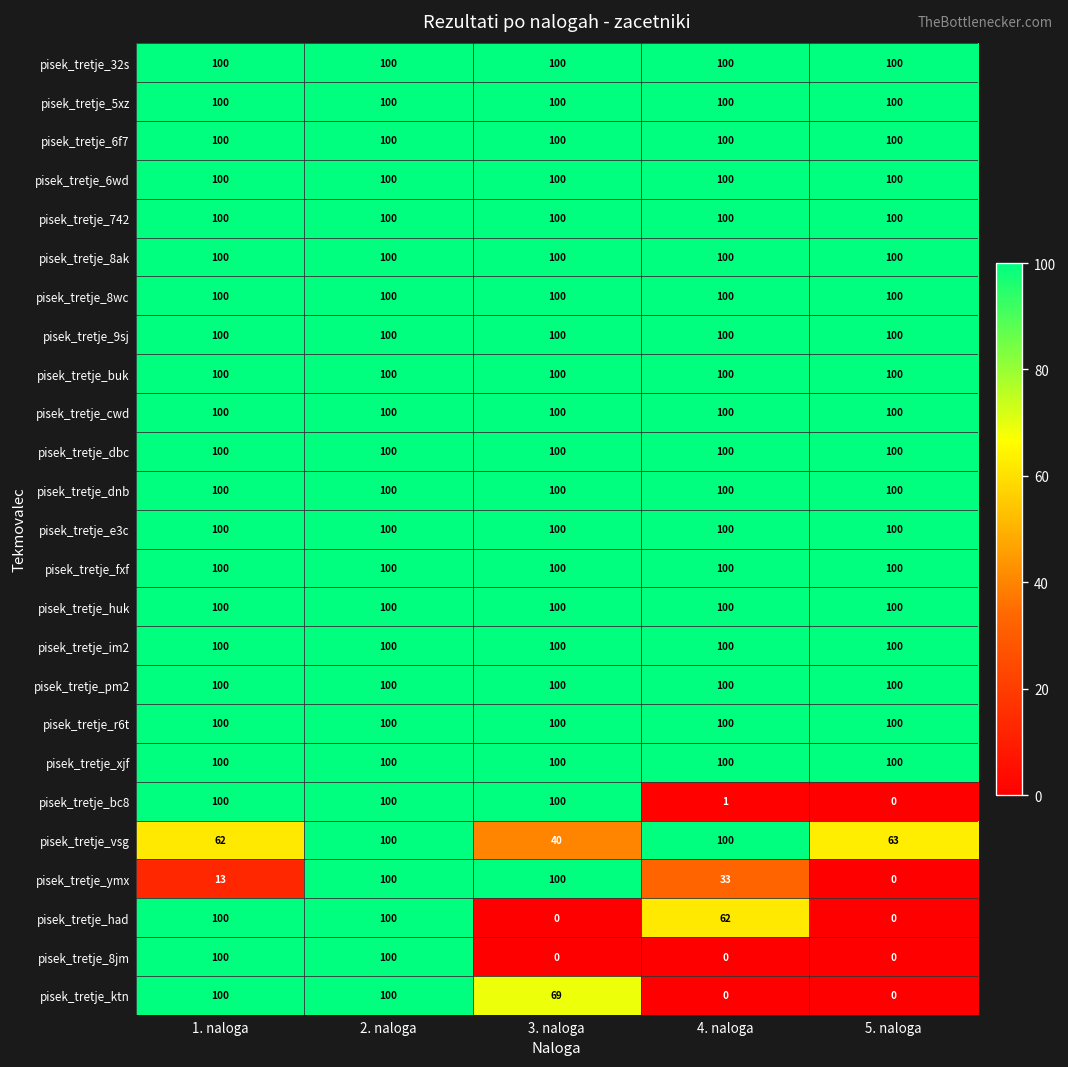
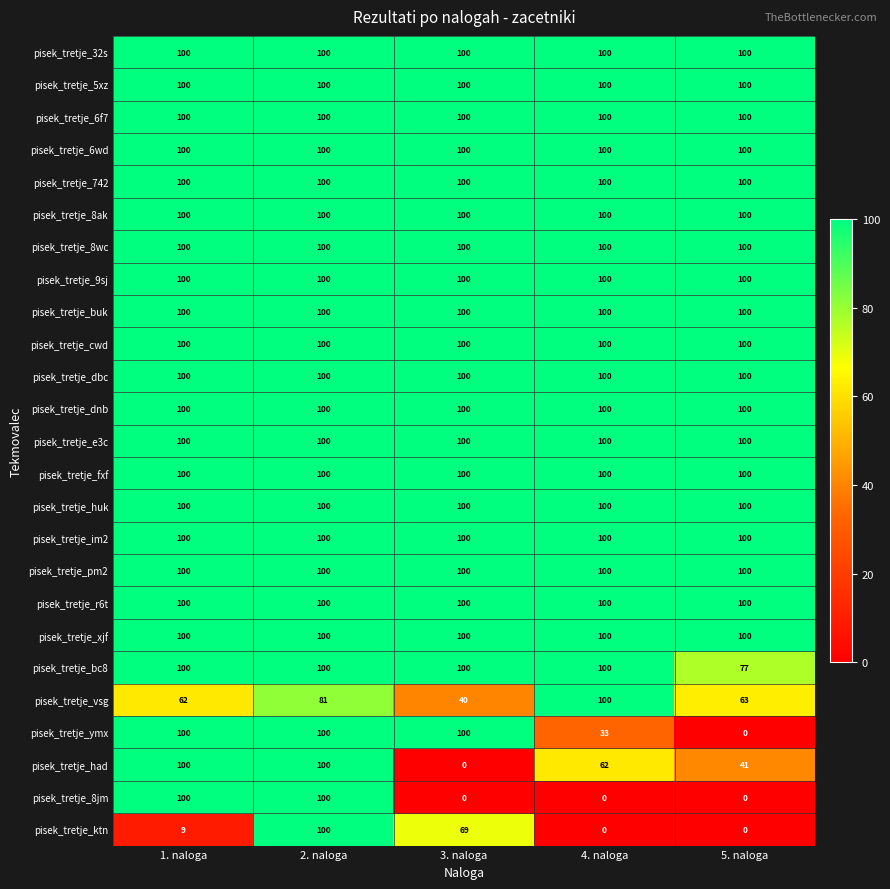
  {
    "pisek_tretje_32s": {
      "1. naloga": 100,
      "2. naloga": 100,
      "3. naloga": 100,
      "4. naloga": 100,
      "5. naloga": 100
    },
    "pisek_tretje_5xz": {
      "1. naloga": 100,
      "2. naloga": 100,
      "3. naloga": 100,
      "4. naloga": 100,
      "5. naloga": 100
    },
    "pisek_tretje_6f7": {
      "1. naloga": 100,
      "2. naloga": 100,
      "3. naloga": 100,
      "4. naloga": 100,
      "5. naloga": 100
    },
    "pisek_tretje_6wd": {
      "1. naloga": 100,
      "2. naloga": 100,
      "3. naloga": 100,
      "4. naloga": 100,
      "5. naloga": 100
    },
    "pisek_tretje_742": {
      "1. naloga": 100,
      "2. naloga": 100,
      "3. naloga": 100,
      "4. naloga": 100,
      "5. naloga": 100
    },
    "pisek_tretje_8ak": {
      "1. naloga": 100,
      "2. naloga": 100,
      "3. naloga": 100,
      "4. naloga": 100,
      "5. naloga": 100
    },
    "pisek_tretje_8wc": {
      "1. naloga": 100,
      "2. naloga": 100,
      "3. naloga": 100,
      "4. naloga": 100,
      "5. naloga": 100
    },
    "pisek_tretje_9sj": {
      "1. naloga": 100,
      "2. naloga": 100,
      "3. naloga": 100,
      "4. naloga": 100,
      "5. naloga": 100
    },
    "pisek_tretje_buk": {
      "1. naloga": 100,
      "2. naloga": 100,
      "3. naloga": 100,
      "4. naloga": 100,
      "5. naloga": 100
    },
    "pisek_tretje_cwd": {
      "1. naloga": 100,
      "2. naloga": 100,
      "3. naloga": 100,
      "4. naloga": 100,
      "5. naloga": 100
    },
    "pisek_tretje_dbc": {
      "1. naloga": 100,
      "2. naloga": 100,
      "3. naloga": 100,
      "4. naloga": 100,
      "5. naloga": 100
    },
    "pisek_tretje_dnb": {
      "1. naloga": 100,
      "2. naloga": 100,
      "3. naloga": 100,
      "4. naloga": 100,
      "5. naloga": 100
    },
    "pisek_tretje_e3c": {
      "1. naloga": 100,
      "2. naloga": 100,
      "3. naloga": 100,
      "4. naloga": 100,
      "5. naloga": 100
    },
    "pisek_tretje_fxf": {
      "1. naloga": 100,
      "2. naloga": 100,
      "3. naloga": 100,
      "4. naloga": 100,
      "5. naloga": 100
    },
    "pisek_tretje_huk": {
      "1. naloga": 100,
      "2. naloga": 100,
      "3. naloga": 100,
      "4. naloga": 100,
      "5. naloga": 100
    },
    "pisek_tretje_im2": {
      "1. naloga": 100,
      "2. naloga": 100,
      "3. naloga": 100,
      "4. naloga": 100,
      "5. naloga": 100
    },
    "pisek_tretje_pm2": {
      "1. naloga": 100,
      "2. naloga": 100,
      "3. naloga": 100,
      "4. naloga": 100,
      "5. naloga": 100
    },
    "pisek_tretje_r6t": {
      "1. naloga": 100,
      "2. naloga": 100,
      "3. naloga": 100,
      "4. naloga": 100,
      "5. naloga": 100
    },
    "pisek_tretje_xjf": {
      "1. naloga": 100,
      "2. naloga": 100,
      "3. naloga": 100,
      "4. naloga": 100,
      "5. naloga": 100
    },
    "pisek_tretje_bc8": {
      "1. naloga": 100,
      "2. naloga": 100,
      "3. naloga": 100,
-     "4. naloga": 1,
-     "5. naloga": 0
+     "4. naloga": 100,
+     "5. naloga": 77
    },
    "pisek_tretje_vsg": {
      "1. naloga": 62,
-     "2. naloga": 100,
+     "2. naloga": 81,
      "3. naloga": 40,
      "4. naloga": 100,
      "5. naloga": 63
    },
    "pisek_tretje_ymx": {
-     "1. naloga": 13,
+     "1. naloga": 100,
      "2. naloga": 100,
      "3. naloga": 100,
      "4. naloga": 33,
      "5. naloga": 0
    },
    "pisek_tretje_had": {
      "1. naloga": 100,
      "2. naloga": 100,
      "3. naloga": 0,
      "4. naloga": 62,
-     "5. naloga": 0
+     "5. naloga": 41
    },
    "pisek_tretje_8jm": {
      "1. naloga": 100,
      "2. naloga": 100,
      "3. naloga": 0,
      "4. naloga": 0,
      "5. naloga": 0
    },
    "pisek_tretje_ktn": {
-     "1. naloga": 100,
+     "1. naloga": 9,
      "2. naloga": 100,
      "3. naloga": 69,
      "4. naloga": 0,
      "5. naloga": 0
    }
  }
